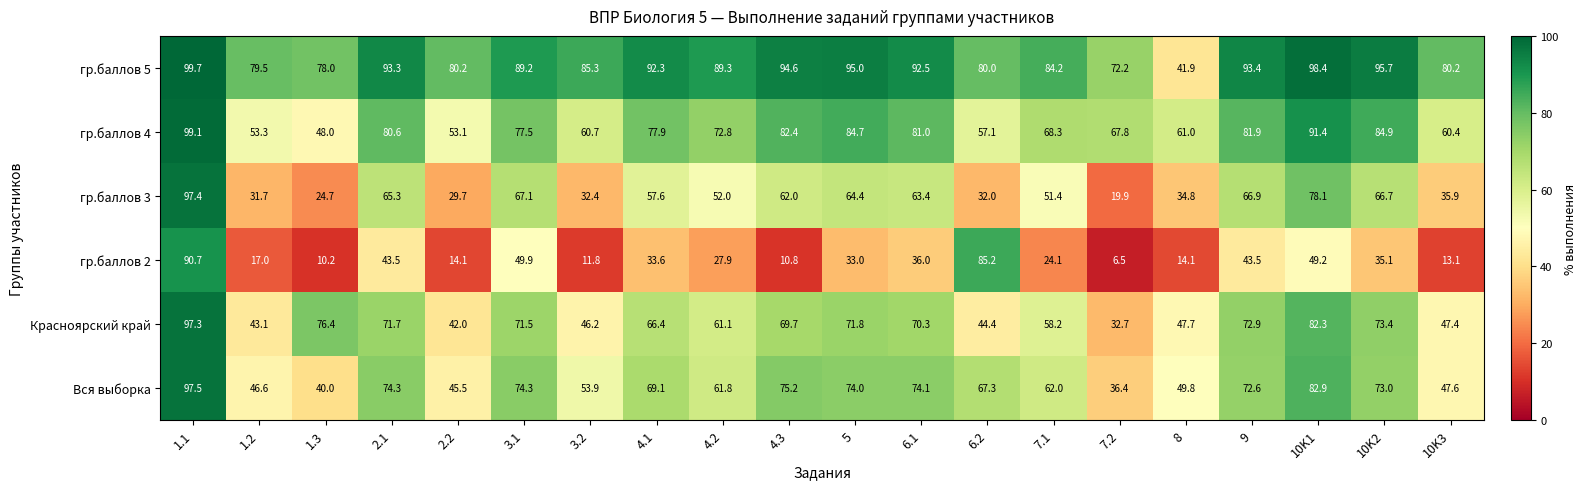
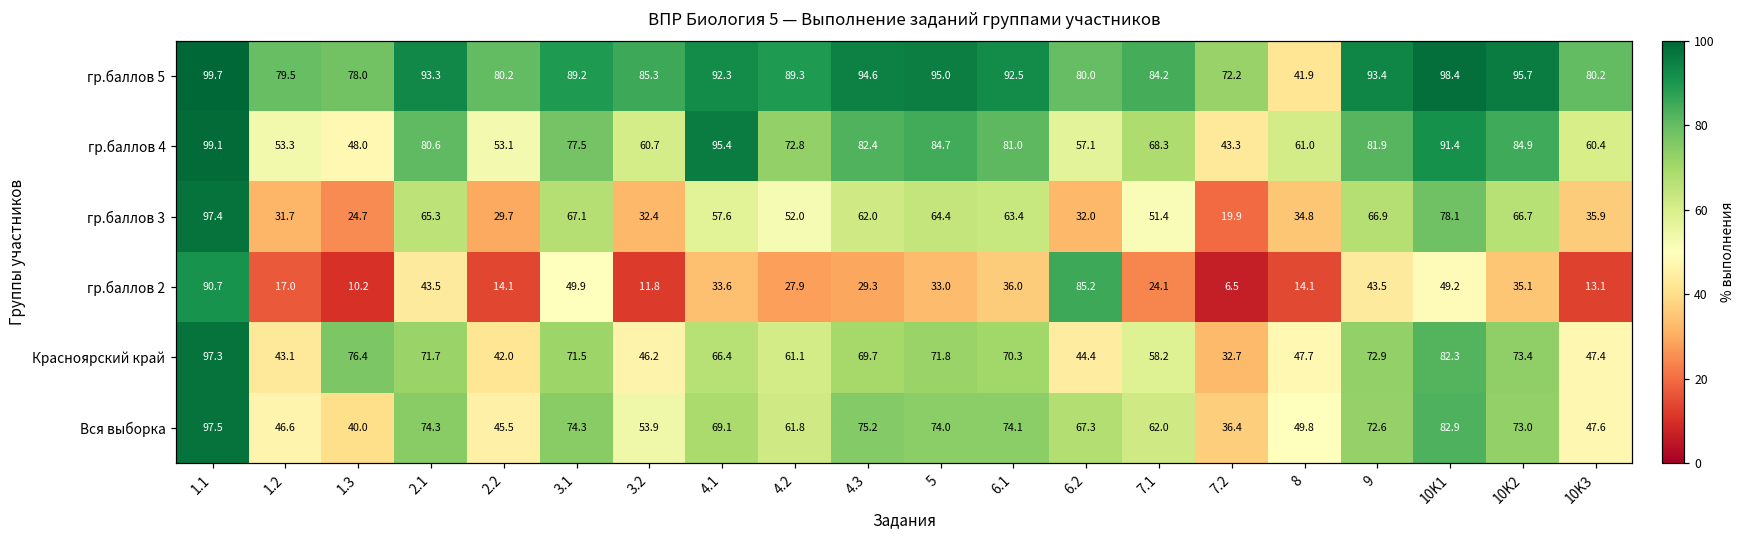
  {
    "гр.баллов 5": {
      "1.1": 99.7,
      "1.2": 79.5,
      "1.3": 78.0,
      "2.1": 93.3,
      "2.2": 80.2,
      "3.1": 89.2,
      "3.2": 85.3,
      "4.1": 92.3,
      "4.2": 89.3,
      "4.3": 94.6,
      "5": 95.0,
      "6.1": 92.5,
      "6.2": 80.0,
      "7.1": 84.2,
      "7.2": 72.2,
      "8": 41.9,
      "9": 93.4,
      "10K1": 98.4,
      "10K2": 95.7,
      "10K3": 80.2
    },
    "гр.баллов 4": {
      "1.1": 99.1,
      "1.2": 53.3,
      "1.3": 48.0,
      "2.1": 80.6,
      "2.2": 53.1,
      "3.1": 77.5,
      "3.2": 60.7,
-     "4.1": 77.9,
+     "4.1": 95.4,
      "4.2": 72.8,
      "4.3": 82.4,
      "5": 84.7,
      "6.1": 81.0,
      "6.2": 57.1,
      "7.1": 68.3,
-     "7.2": 67.8,
+     "7.2": 43.3,
      "8": 61.0,
      "9": 81.9,
      "10K1": 91.4,
      "10K2": 84.9,
      "10K3": 60.4
    },
    "гр.баллов 3": {
      "1.1": 97.4,
      "1.2": 31.7,
      "1.3": 24.7,
      "2.1": 65.3,
      "2.2": 29.7,
      "3.1": 67.1,
      "3.2": 32.4,
      "4.1": 57.6,
      "4.2": 52.0,
      "4.3": 62.0,
      "5": 64.4,
      "6.1": 63.4,
      "6.2": 32.0,
      "7.1": 51.4,
      "7.2": 19.9,
      "8": 34.8,
      "9": 66.9,
      "10K1": 78.1,
      "10K2": 66.7,
      "10K3": 35.9
    },
    "гр.баллов 2": {
      "1.1": 90.7,
      "1.2": 17.0,
      "1.3": 10.2,
      "2.1": 43.5,
      "2.2": 14.1,
      "3.1": 49.9,
      "3.2": 11.8,
      "4.1": 33.6,
      "4.2": 27.9,
-     "4.3": 10.8,
+     "4.3": 29.3,
      "5": 33.0,
      "6.1": 36.0,
      "6.2": 85.2,
      "7.1": 24.1,
      "7.2": 6.5,
      "8": 14.1,
      "9": 43.5,
      "10K1": 49.2,
      "10K2": 35.1,
      "10K3": 13.1
    },
    "Красноярский край": {
      "1.1": 97.3,
      "1.2": 43.1,
      "1.3": 76.4,
      "2.1": 71.7,
      "2.2": 42.0,
      "3.1": 71.5,
      "3.2": 46.2,
      "4.1": 66.4,
      "4.2": 61.1,
      "4.3": 69.7,
      "5": 71.8,
      "6.1": 70.3,
      "6.2": 44.4,
      "7.1": 58.2,
      "7.2": 32.7,
      "8": 47.7,
      "9": 72.9,
      "10K1": 82.3,
      "10K2": 73.4,
      "10K3": 47.4
    },
    "Вся выборка": {
      "1.1": 97.5,
      "1.2": 46.6,
      "1.3": 40.0,
      "2.1": 74.3,
      "2.2": 45.5,
      "3.1": 74.3,
      "3.2": 53.9,
      "4.1": 69.1,
      "4.2": 61.8,
      "4.3": 75.2,
      "5": 74.0,
      "6.1": 74.1,
      "6.2": 67.3,
      "7.1": 62.0,
      "7.2": 36.4,
      "8": 49.8,
      "9": 72.6,
      "10K1": 82.9,
      "10K2": 73.0,
      "10K3": 47.6
    }
  }
